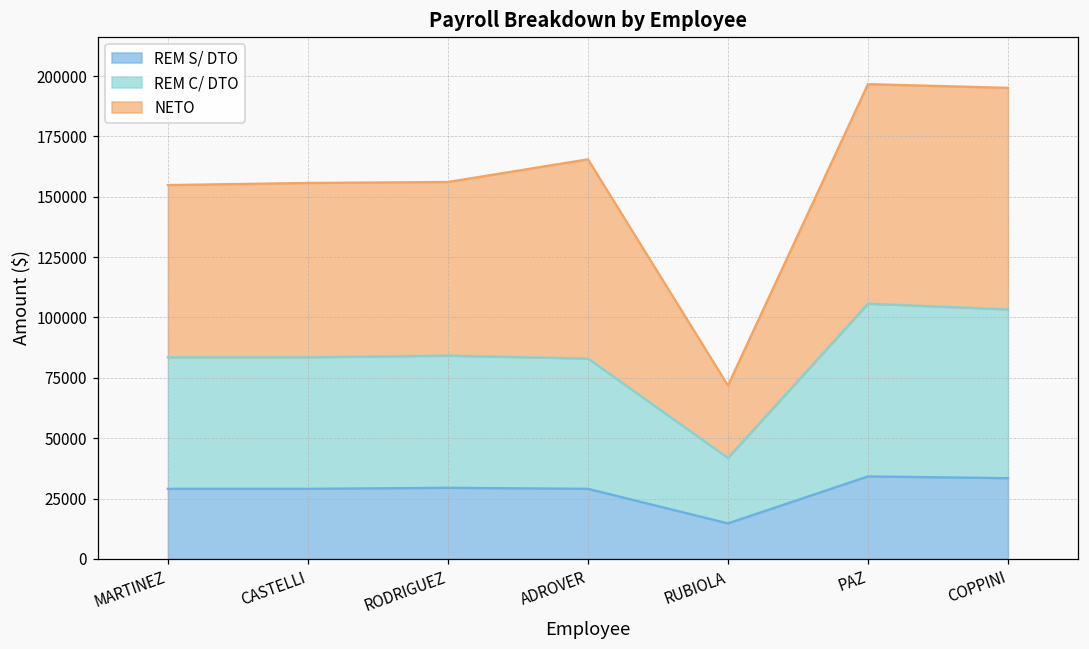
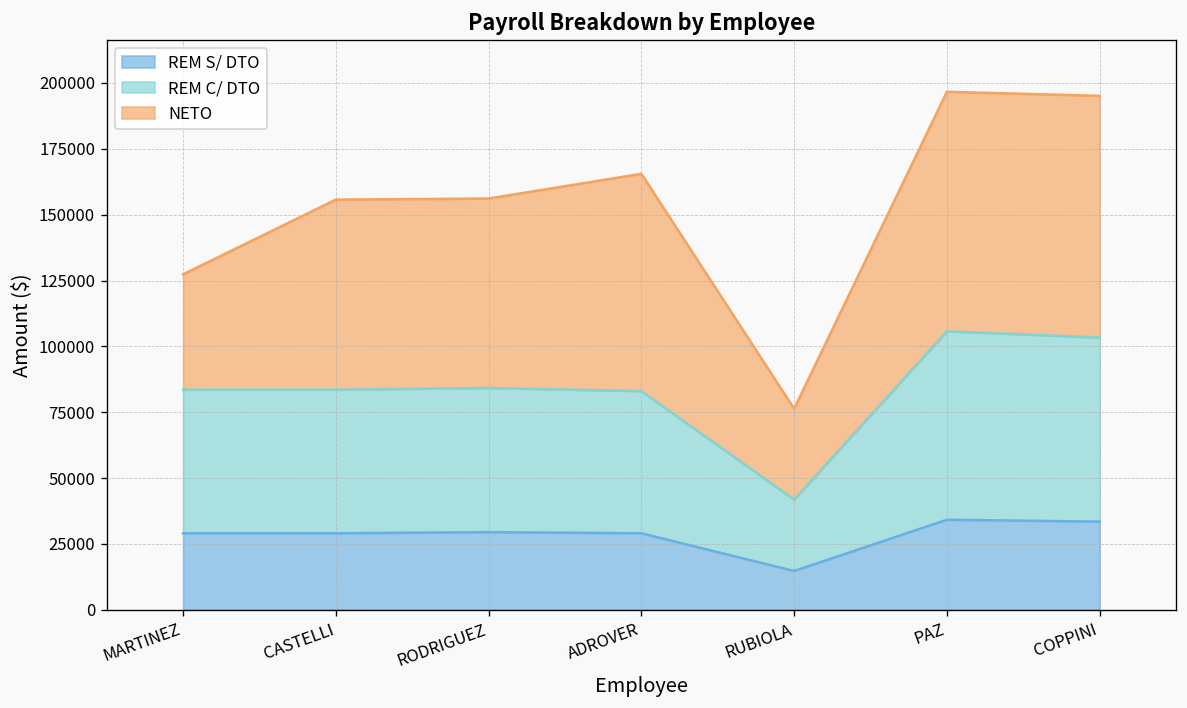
  {
    "NETO": {
-     "MARTINEZ": 71000,
+     "MARTINEZ": 44000,
      "CASTELLI": 72000,
      "RODRIGUEZ": 72000,
      "ADROVER": 83000,
-     "RUBIOLA": 30000,
+     "RUBIOLA": 34000,
      "PAZ": 91000,
      "COPPINI": 92000
    }
  }
